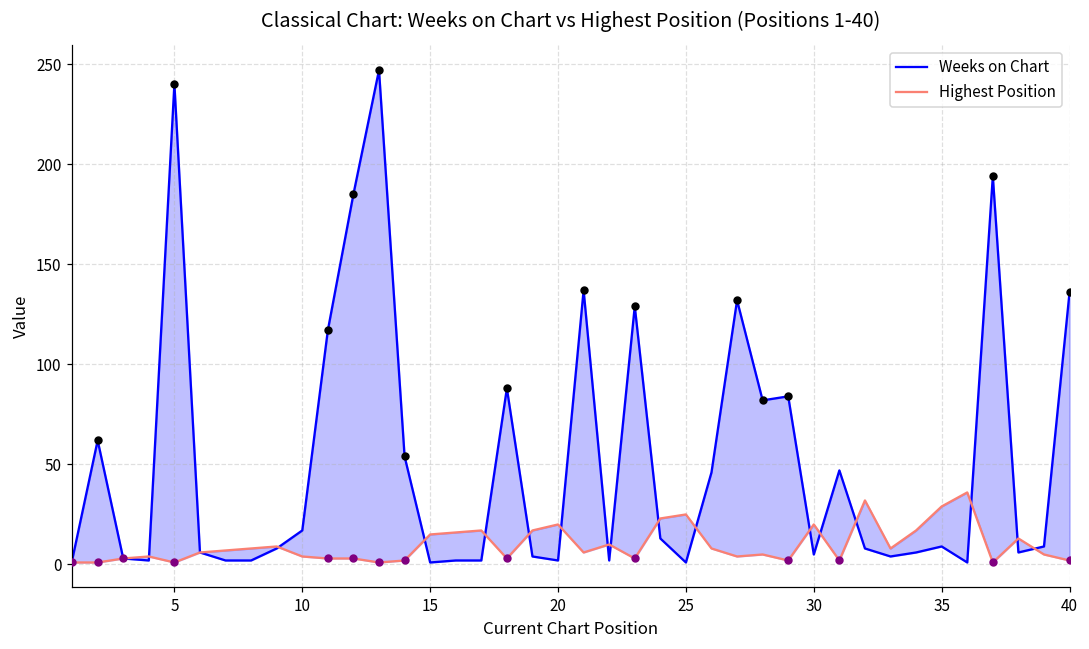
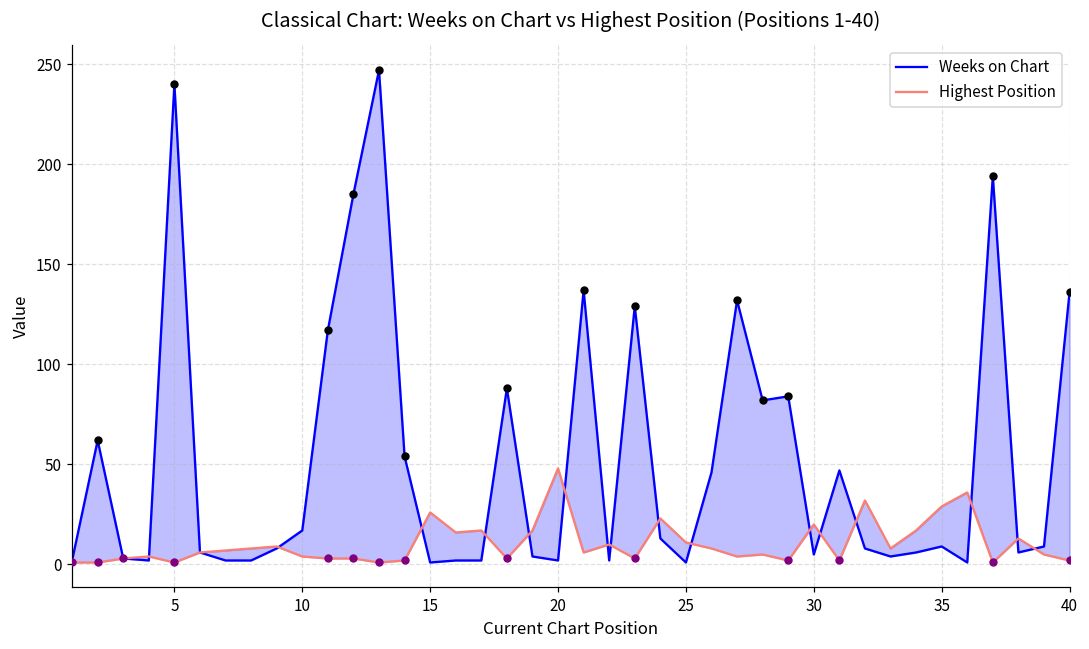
  {
    "Highest Position": {
      "10": 4,
-     "15": 15,
-     "20": 20,
-     "25": 25
+     "15": 26,
+     "20": 48,
+     "25": 11
    }
  }
